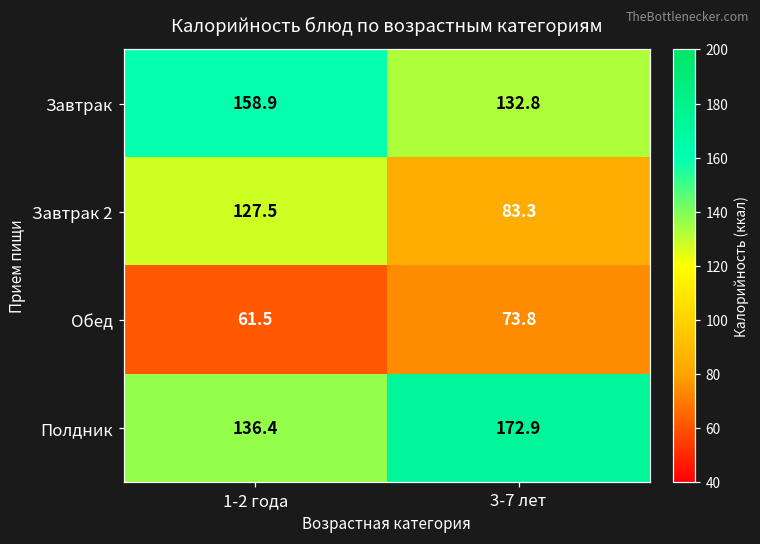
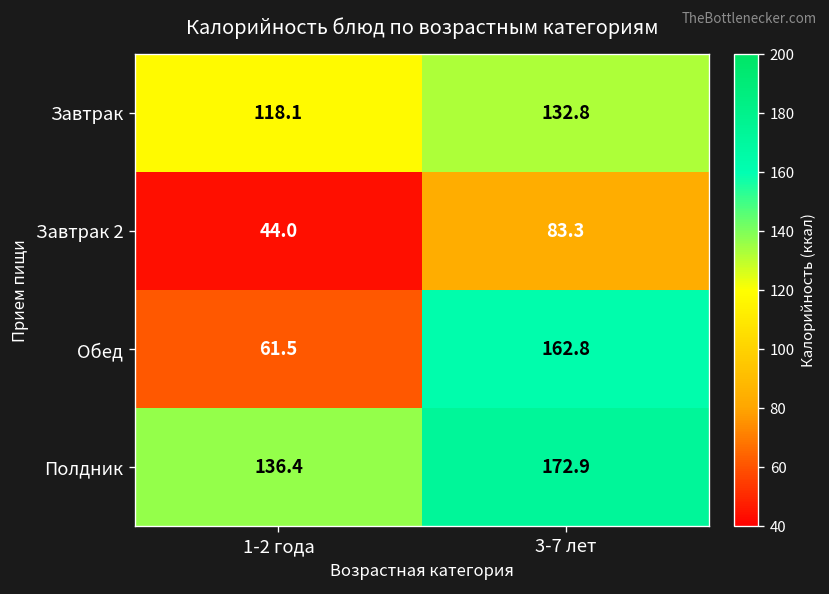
  {
    "Завтрак": {
-     "1-2 года": 158.9,
+     "1-2 года": 118.1,
      "3-7 лет": 132.8
    },
    "Завтрак 2": {
-     "1-2 года": 127.5,
+     "1-2 года": 44.0,
      "3-7 лет": 83.3
    },
    "Обед": {
      "1-2 года": 61.5,
-     "3-7 лет": 73.8
+     "3-7 лет": 162.8
    },
    "Полдник": {
      "1-2 года": 136.4,
      "3-7 лет": 172.9
    }
  }
